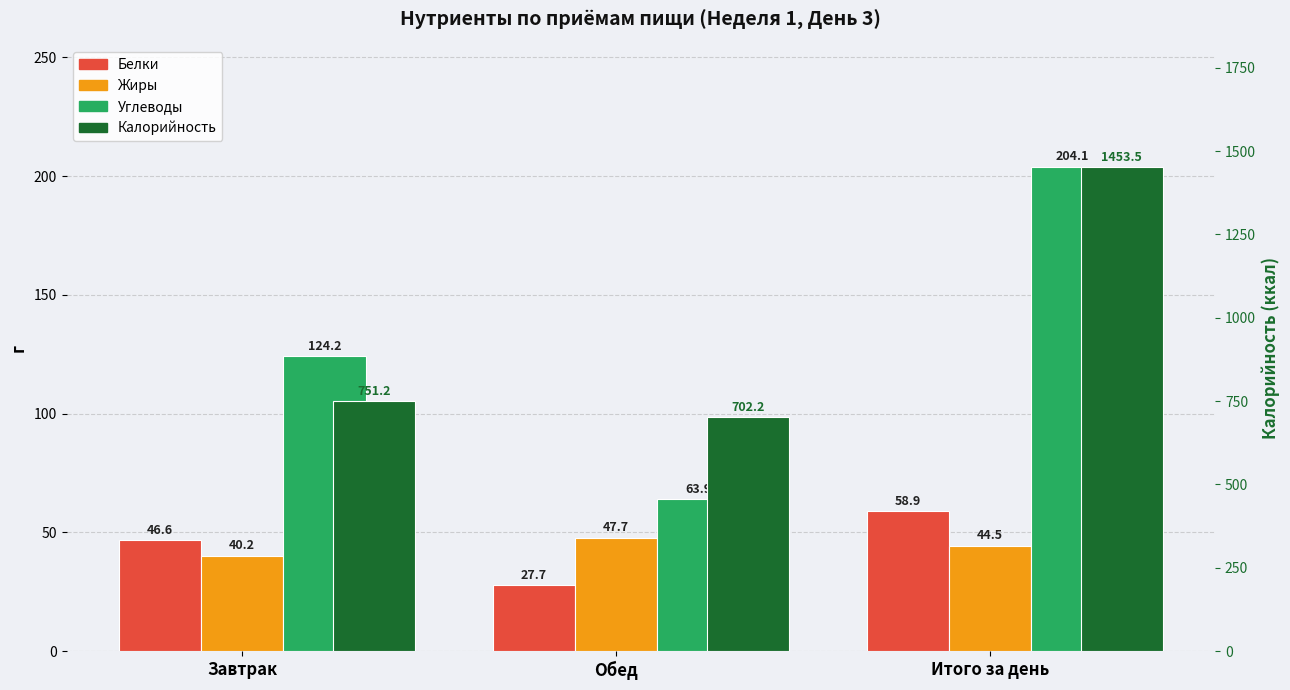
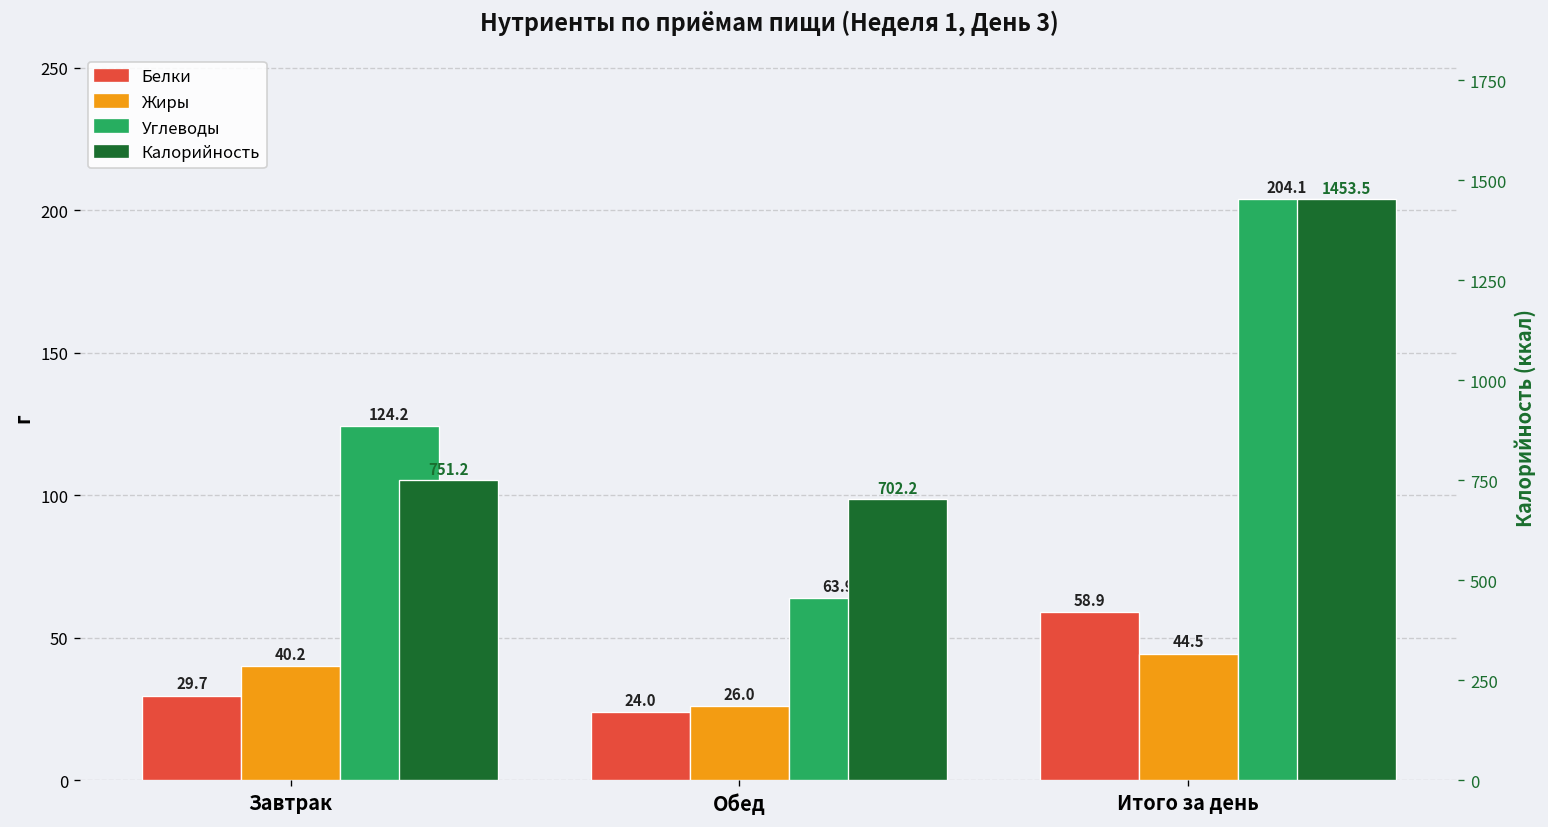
  {
    "Белки": {
-     "Завтрак": 46.6,
-     "Обед": 27.7,
+     "Завтрак": 29.7,
+     "Обед": 24.0,
      "Итого за день": 58.9
    },
    "Жиры": {
      "Завтрак": 40.2,
-     "Обед": 47.7,
+     "Обед": 26.0,
      "Итого за день": 44.5
    },
    "Углеводы": {
      "Завтрак": 124.2,
      "Обед": 63.9,
      "Итого за день": 204.1
    },
    "Калорийность": {
      "Завтрак": 751.2,
      "Обед": 702.2,
      "Итого за день": 1453.5
    }
  }
